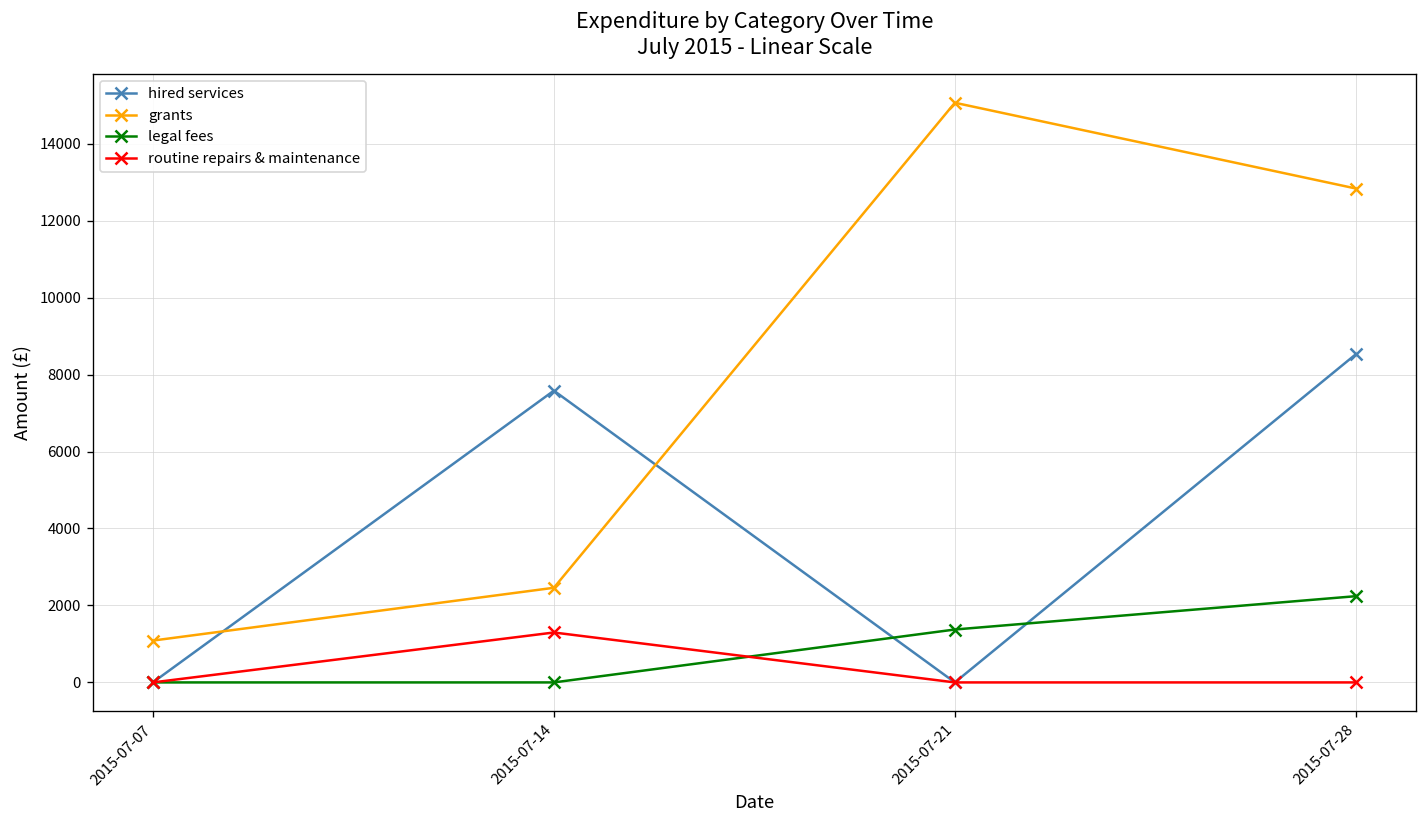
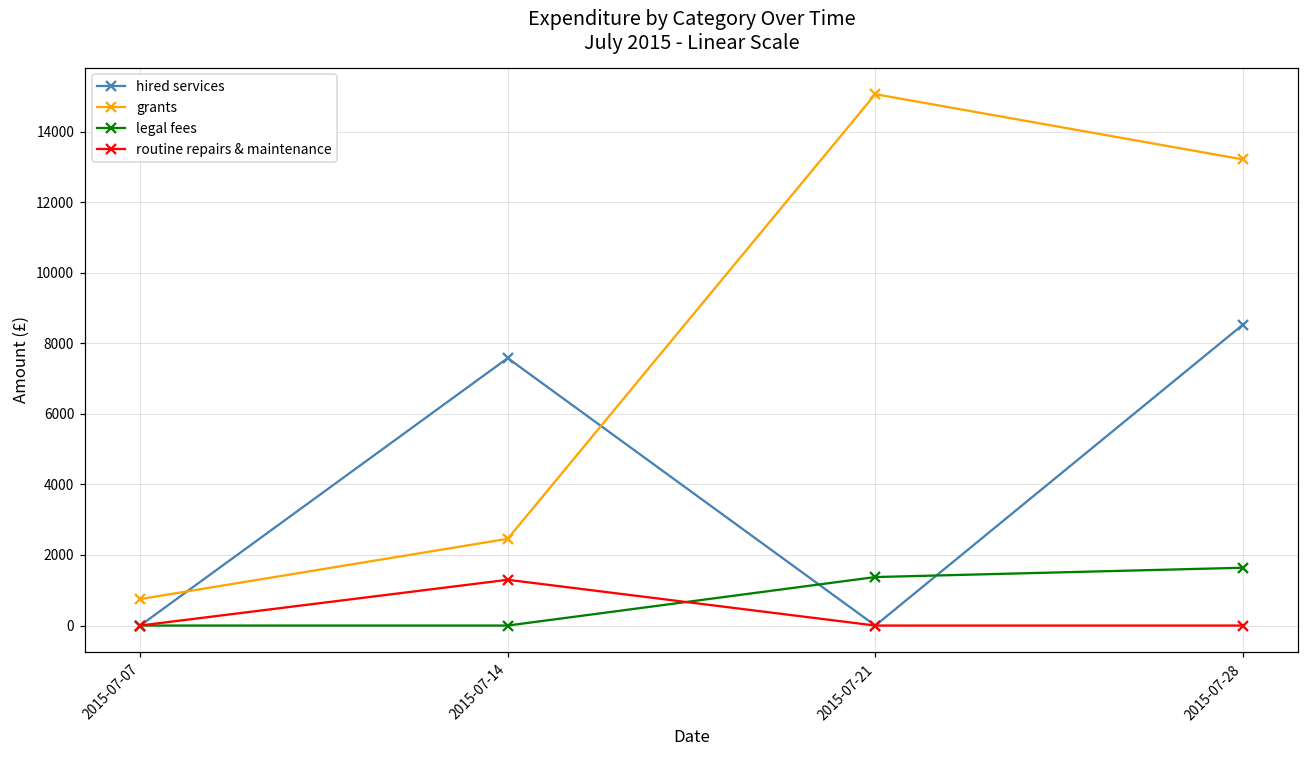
  {
    "hired services": {
      "2015-07-14": 7600,
      "2015-07-28": 8500
    },
    "grants": {
-     "2015-07-07": 1100,
+     "2015-07-07": 800,
      "2015-07-14": 2500,
      "2015-07-21": 15100,
-     "2015-07-28": 12800
+     "2015-07-28": 13200
    },
    "legal fees": {
      "2015-07-14": 0,
      "2015-07-21": 1400,
-     "2015-07-28": 2200
+     "2015-07-28": 1600
    },
    "routine repairs & maintenance": {
      "2015-07-14": 1300,
      "2015-07-28": 0
    }
  }
